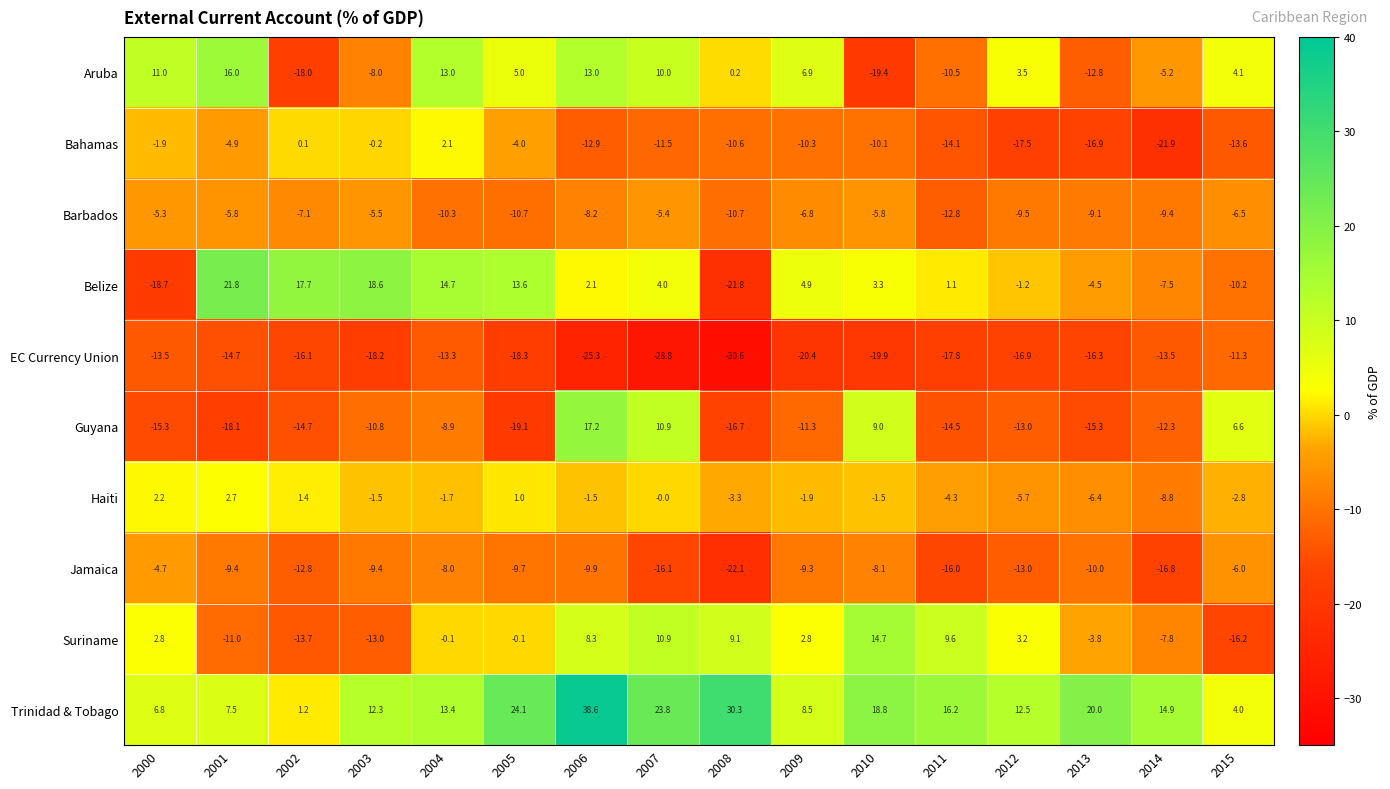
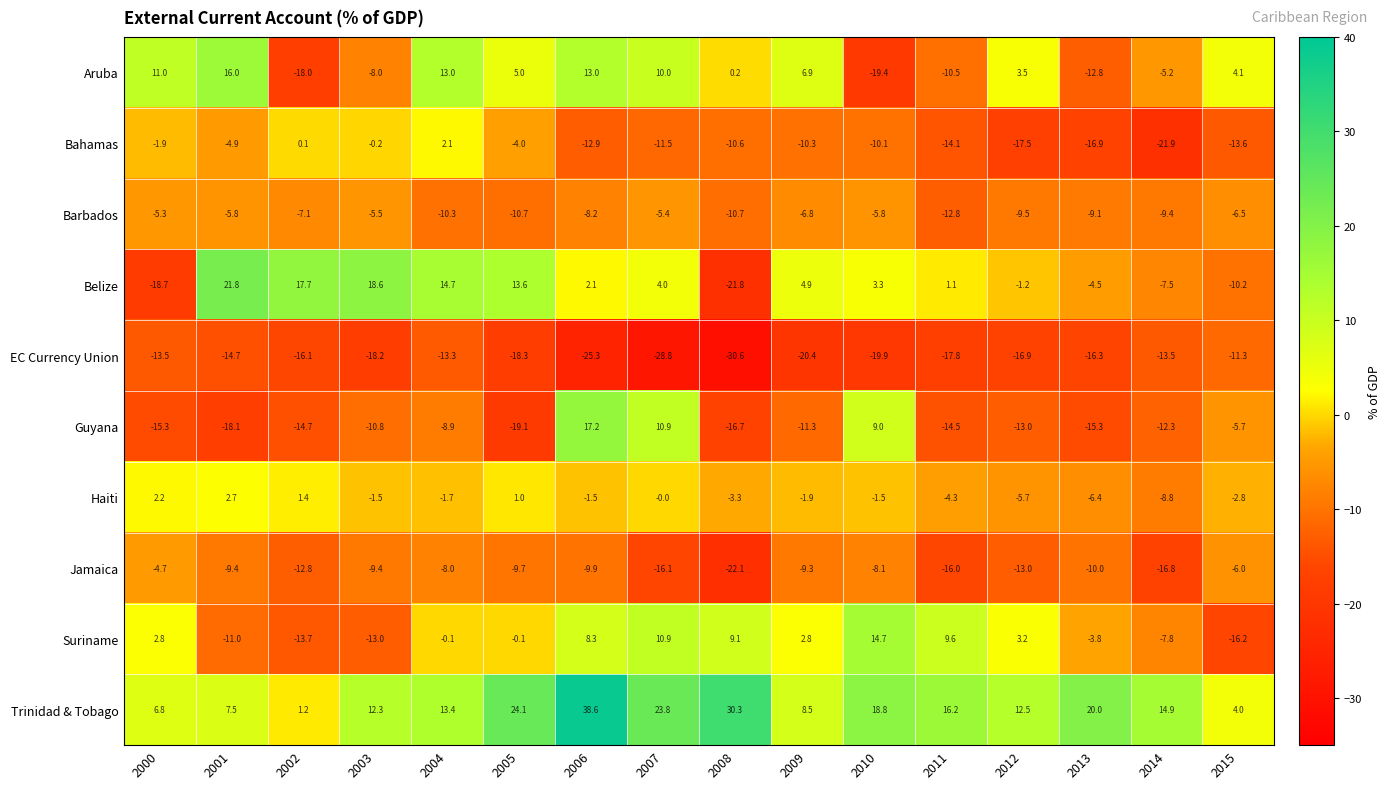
  {
    "Aruba": {
      "2000": 11.0,
      "2001": 16.0,
      "2002": -18.0,
      "2003": -8.0,
      "2004": 13.0,
      "2005": 5.0,
      "2006": 13.0,
      "2007": 10.0,
      "2008": 0.2,
      "2009": 6.9,
      "2010": -19.4,
      "2011": -10.5,
      "2012": 3.5,
      "2013": -12.8,
      "2014": -5.2,
      "2015": 4.1
    },
    "Bahamas": {
      "2000": -1.9,
      "2001": -4.9,
      "2002": 0.1,
      "2003": -0.2,
      "2004": 2.1,
      "2005": -4.0,
      "2006": -12.9,
      "2007": -11.5,
      "2008": -10.6,
      "2009": -10.3,
      "2010": -10.1,
      "2011": -14.1,
      "2012": -17.5,
      "2013": -16.9,
      "2014": -21.9,
      "2015": -13.6
    },
    "Barbados": {
      "2000": -5.3,
      "2001": -5.8,
      "2002": -7.1,
      "2003": -5.5,
      "2004": -10.3,
      "2005": -10.7,
      "2006": -8.2,
      "2007": -5.4,
      "2008": -10.7,
      "2009": -6.8,
      "2010": -5.8,
      "2011": -12.8,
      "2012": -9.5,
      "2013": -9.1,
      "2014": -9.4,
      "2015": -6.5
    },
    "Belize": {
      "2000": -18.7,
      "2001": 21.8,
      "2002": 17.7,
      "2003": 18.6,
      "2004": 14.7,
      "2005": 13.6,
      "2006": 2.1,
      "2007": 4.0,
      "2008": -21.8,
      "2009": 4.9,
      "2010": 3.3,
      "2011": 1.1,
      "2012": -1.2,
      "2013": -4.5,
      "2014": -7.5,
      "2015": -10.2
    },
    "EC Currency Union": {
      "2000": -13.5,
      "2001": -14.7,
      "2002": -16.1,
      "2003": -18.2,
      "2004": -13.3,
      "2005": -18.3,
      "2006": -25.3,
      "2007": -28.8,
      "2008": -30.6,
      "2009": -20.4,
      "2010": -19.9,
      "2011": -17.8,
      "2012": -16.9,
      "2013": -16.3,
      "2014": -13.5,
      "2015": -11.3
    },
    "Guyana": {
      "2000": -15.3,
      "2001": -18.1,
      "2002": -14.7,
      "2003": -10.8,
      "2004": -8.9,
      "2005": -19.1,
      "2006": 17.2,
      "2007": 10.9,
      "2008": -16.7,
      "2009": -11.3,
      "2010": 9.0,
      "2011": -14.5,
      "2012": -13.0,
      "2013": -15.3,
      "2014": -12.3,
-     "2015": 6.6
+     "2015": -5.7
    },
    "Haiti": {
      "2000": 2.2,
      "2001": 2.7,
      "2002": 1.4,
      "2003": -1.5,
      "2004": -1.7,
      "2005": 1.0,
      "2006": -1.5,
      "2007": -0.0,
      "2008": -3.3,
      "2009": -1.9,
      "2010": -1.5,
      "2011": -4.3,
      "2012": -5.7,
      "2013": -6.4,
      "2014": -8.8,
      "2015": -2.8
    },
    "Jamaica": {
      "2000": -4.7,
      "2001": -9.4,
      "2002": -12.8,
      "2003": -9.4,
      "2004": -8.0,
      "2005": -9.7,
      "2006": -9.9,
      "2007": -16.1,
      "2008": -22.1,
      "2009": -9.3,
      "2010": -8.1,
      "2011": -16.0,
      "2012": -13.0,
      "2013": -10.0,
      "2014": -16.8,
      "2015": -6.0
    },
    "Suriname": {
      "2000": 2.8,
      "2001": -11.0,
      "2002": -13.7,
      "2003": -13.0,
      "2004": -0.1,
      "2005": -0.1,
      "2006": 8.3,
      "2007": 10.9,
      "2008": 9.1,
      "2009": 2.8,
      "2010": 14.7,
      "2011": 9.6,
      "2012": 3.2,
      "2013": -3.8,
      "2014": -7.8,
      "2015": -16.2
    },
    "Trinidad & Tobago": {
      "2000": 6.8,
      "2001": 7.5,
      "2002": 1.2,
      "2003": 12.3,
      "2004": 13.4,
      "2005": 24.1,
      "2006": 38.6,
      "2007": 23.8,
      "2008": 30.3,
      "2009": 8.5,
      "2010": 18.8,
      "2011": 16.2,
      "2012": 12.5,
      "2013": 20.0,
      "2014": 14.9,
      "2015": 4.0
    }
  }
